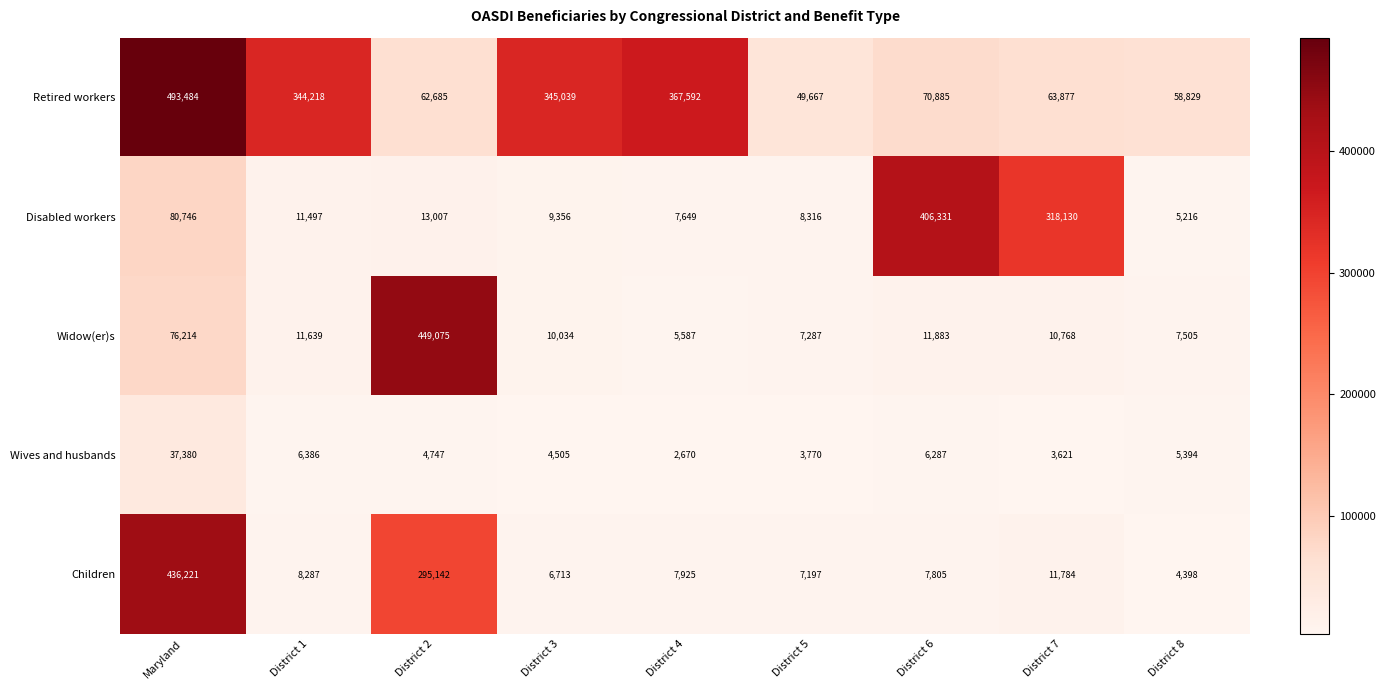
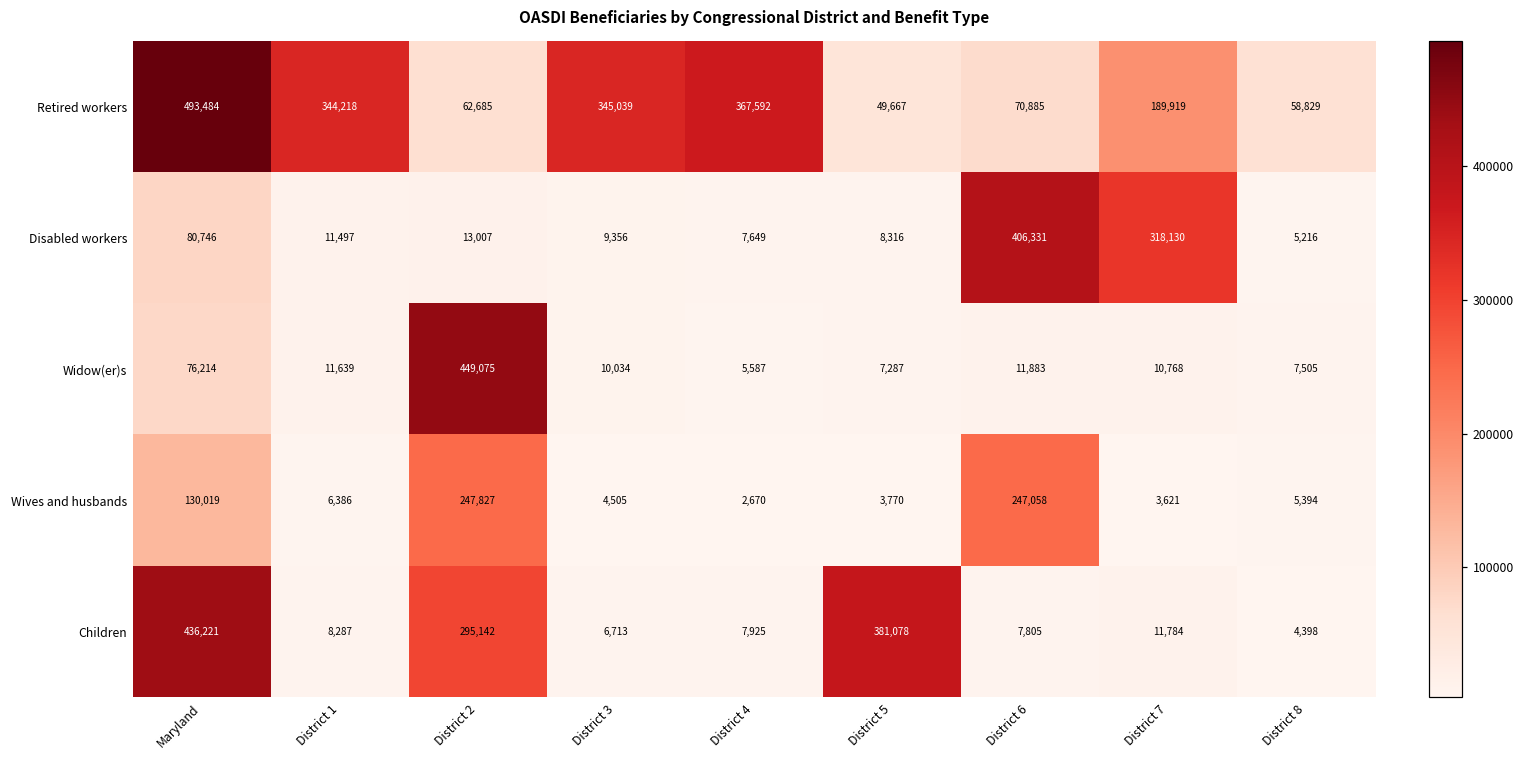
  {
    "Retired workers": {
      "Maryland": "493,484",
      "District 1": "344,218",
      "District 2": "62,685",
      "District 3": "345,039",
      "District 4": "367,592",
      "District 5": "49,667",
      "District 6": "70,885",
-     "District 7": "63,877",
+     "District 7": "189,919",
      "District 8": "58,829"
    },
    "Disabled workers": {
      "Maryland": "80,746",
      "District 1": "11,497",
      "District 2": "13,007",
      "District 3": "9,356",
      "District 4": "7,649",
      "District 5": "8,316",
      "District 6": "406,331",
      "District 7": "318,130",
      "District 8": "5,216"
    },
    "Widow(er)s": {
      "Maryland": "76,214",
      "District 1": "11,639",
      "District 2": "449,075",
      "District 3": "10,034",
      "District 4": "5,587",
      "District 5": "7,287",
      "District 6": "11,883",
      "District 7": "10,768",
      "District 8": "7,505"
    },
    "Wives and husbands": {
-     "Maryland": "37,380",
+     "Maryland": "130,019",
      "District 1": "6,386",
-     "District 2": "4,747",
+     "District 2": "247,827",
      "District 3": "4,505",
      "District 4": "2,670",
      "District 5": "3,770",
-     "District 6": "6,287",
+     "District 6": "247,058",
      "District 7": "3,621",
      "District 8": "5,394"
    },
    "Children": {
      "Maryland": "436,221",
      "District 1": "8,287",
      "District 2": "295,142",
      "District 3": "6,713",
      "District 4": "7,925",
-     "District 5": "7,197",
+     "District 5": "381,078",
      "District 6": "7,805",
      "District 7": "11,784",
      "District 8": "4,398"
    }
  }
